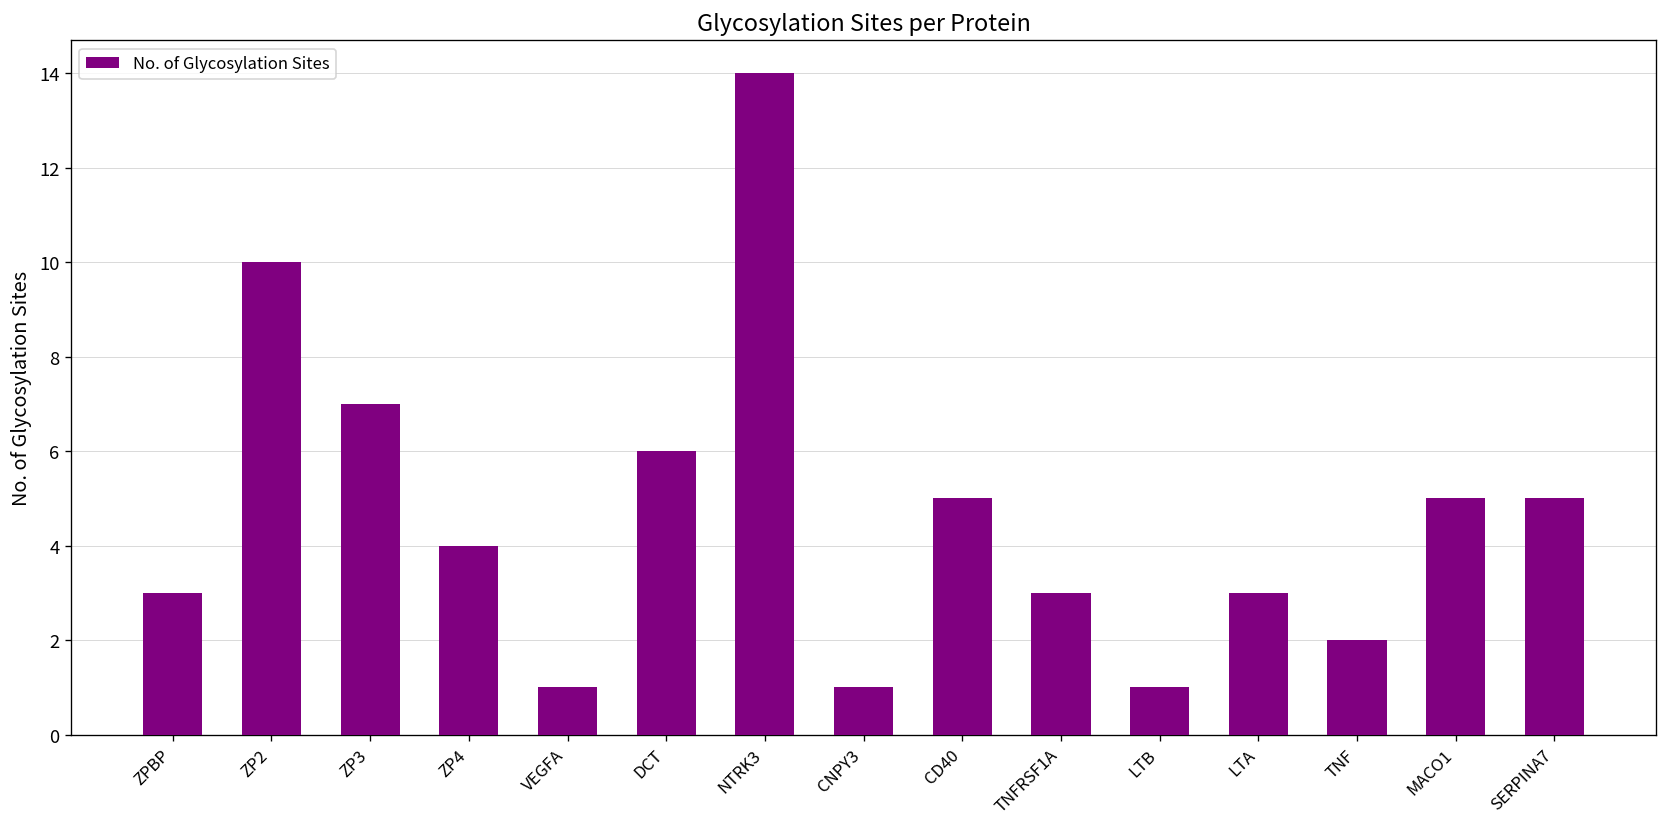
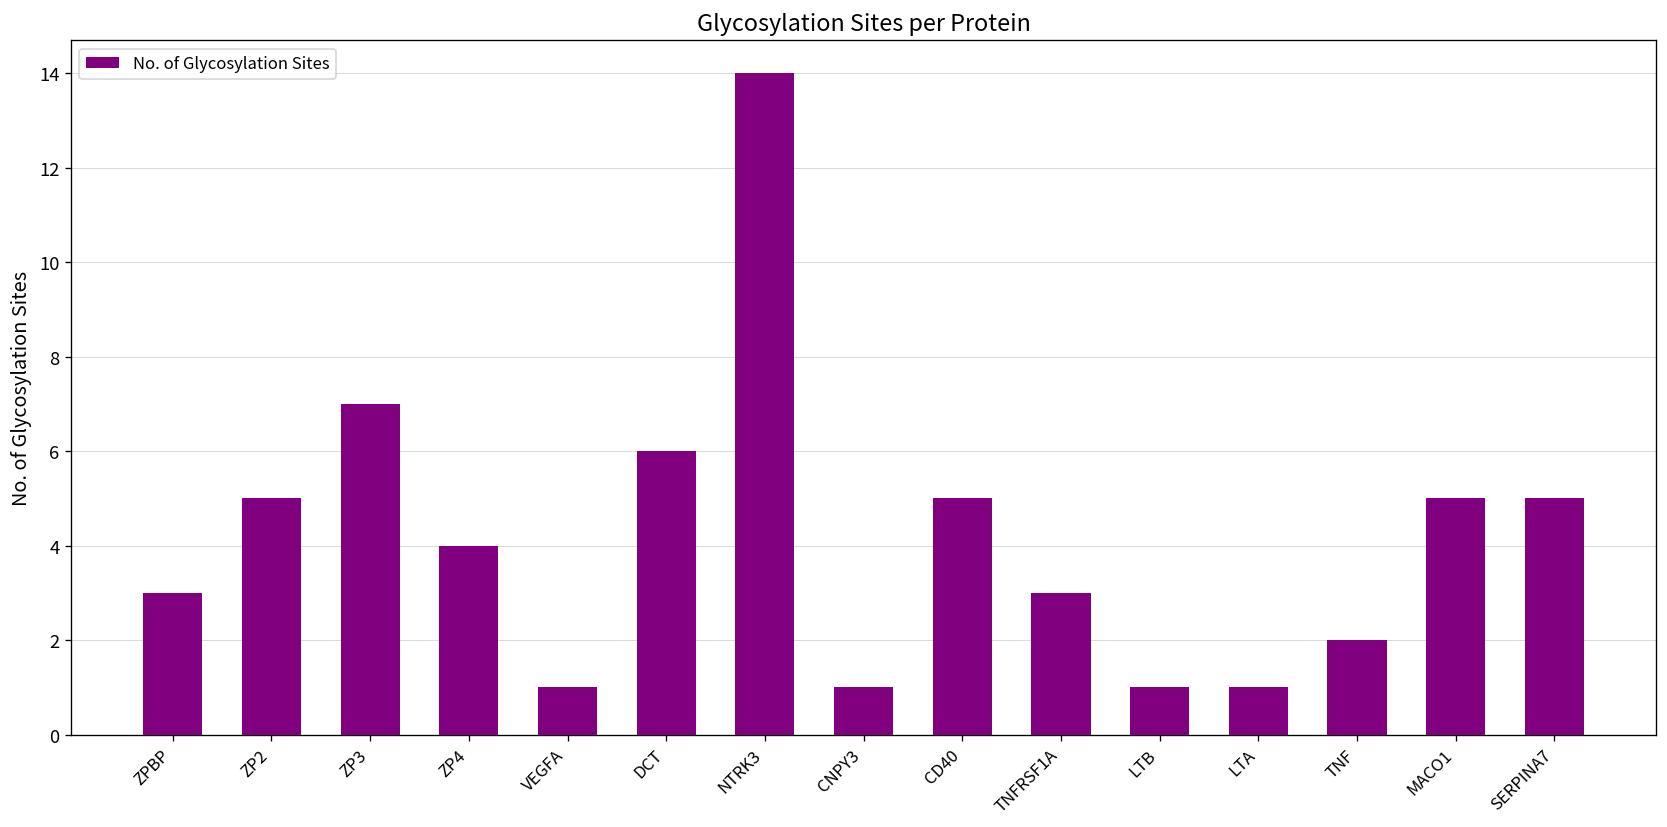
  {
    "ZPBP": 3,
-   "ZP2": 10,
+   "ZP2": 5,
    "ZP3": 7,
    "ZP4": 4,
    "VEGFA": 1,
    "DCT": 6,
    "NTRK3": 14,
    "CNPY3": 1,
    "CD40": 5,
    "TNFRSF1A": 3,
    "LTB": 1,
-   "LTA": 3,
+   "LTA": 1,
    "TNF": 2,
    "MACO1": 5,
    "SERPINA7": 5
  }
